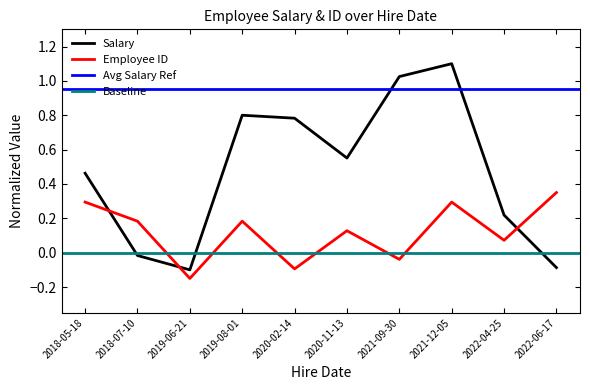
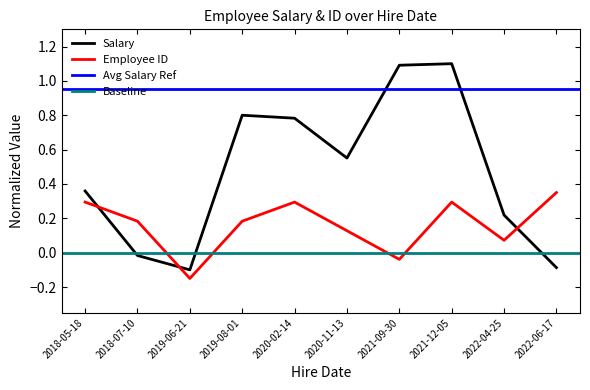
  {
    "Salary": {
-     "2018-05-18": 0.46,
+     "2018-05-18": 0.36,
      "2018-07-10": -0.02,
      "2019-06-21": -0.10,
      "2019-08-01": 0.80,
      "2020-02-14": 0.78,
      "2020-11-13": 0.55,
-     "2021-09-30": 1.03,
+     "2021-09-30": 1.09,
      "2021-12-05": 1.10,
      "2022-04-25": 0.22,
      "2022-06-17": -0.09
    },
    "Employee ID": {
      "2018-05-18": 0.29,
      "2018-07-10": 0.18,
      "2019-06-21": -0.15,
      "2019-08-01": 0.18,
-     "2020-02-14": -0.09,
+     "2020-02-14": 0.29,
      "2020-11-13": 0.13,
      "2021-09-30": -0.04,
      "2021-12-05": 0.29,
      "2022-04-25": 0.07,
      "2022-06-17": 0.35
    }
  }
